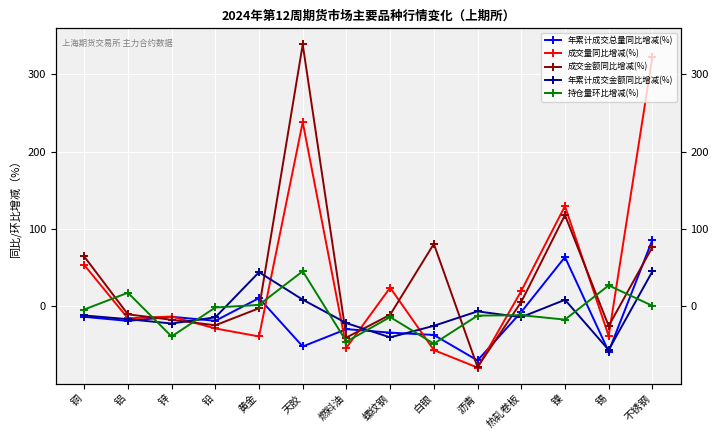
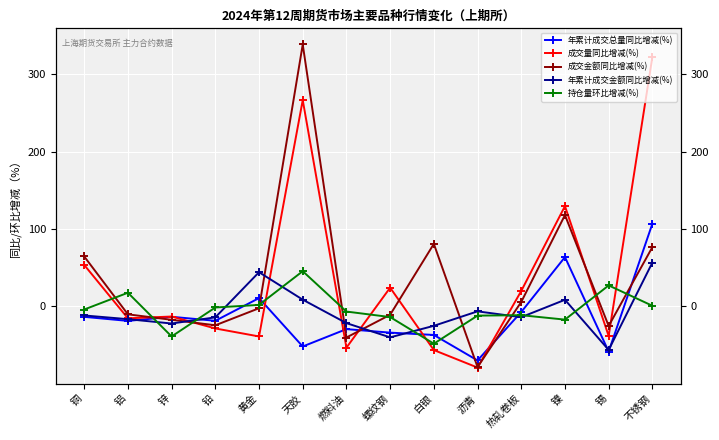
  {
    "年累计成交总量同比增减(%)": {
      "铅": -20,
      "黄金": 10,
      "天胶": -50,
      "燃料油": -30,
      "螺纹钢": -30,
      "白银": -40,
      "沥青": -70,
      "热轧卷板": -10,
      "镍": 60,
-     "不锈钢": 90
+     "不锈钢": 110
    },
    "成交量同比增减(%)": {
      "铜": 50,
      "铅": -30,
      "黄金": -40,
-     "天胶": 240,
+     "天胶": 270,
      "燃料油": -50,
      "螺纹钢": 20,
      "白银": -60,
      "热轧卷板": 20,
      "镍": 130,
      "锡": -40
    },
    "成交金额同比增减(%)": {
      "铜": 60,
      "铝": -10,
      "锌": -20,
      "铅": -20,
      "黄金": 0,
      "天胶": 340,
      "燃料油": -40,
      "白银": 80,
      "热轧卷板": 10,
      "镍": 120,
      "锡": -30,
      "不锈钢": 80
    },
    "年累计成交金额同比增减(%)": {
      "锌": -20,
      "铅": -10,
      "黄金": 40,
      "天胶": 10,
      "燃料油": -20,
      "螺纹钢": -40,
      "白银": -30,
      "沥青": -10,
      "镍": 10,
-     "不锈钢": 50
+     "不锈钢": 60
    },
    "持仓量环比增减(%)": {
      "铜": 0,
      "铝": 20,
      "锌": -40,
      "铅": 0,
      "黄金": 0,
      "天胶": 50,
-     "燃料油": -50,
+     "燃料油": -10,
      "白银": -50,
      "沥青": -10,
      "镍": -20,
      "锡": 30,
      "不锈钢": 0
    }
  }
